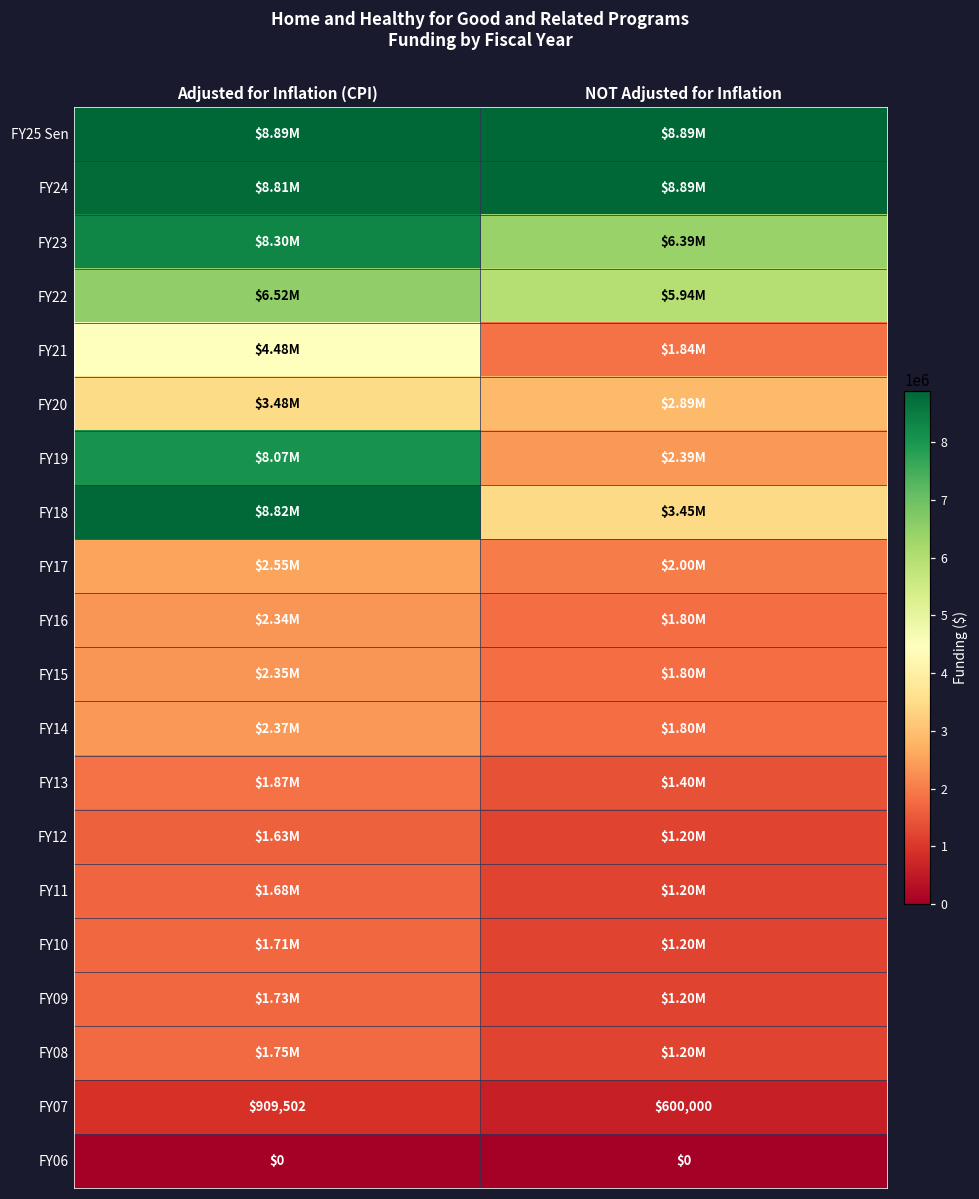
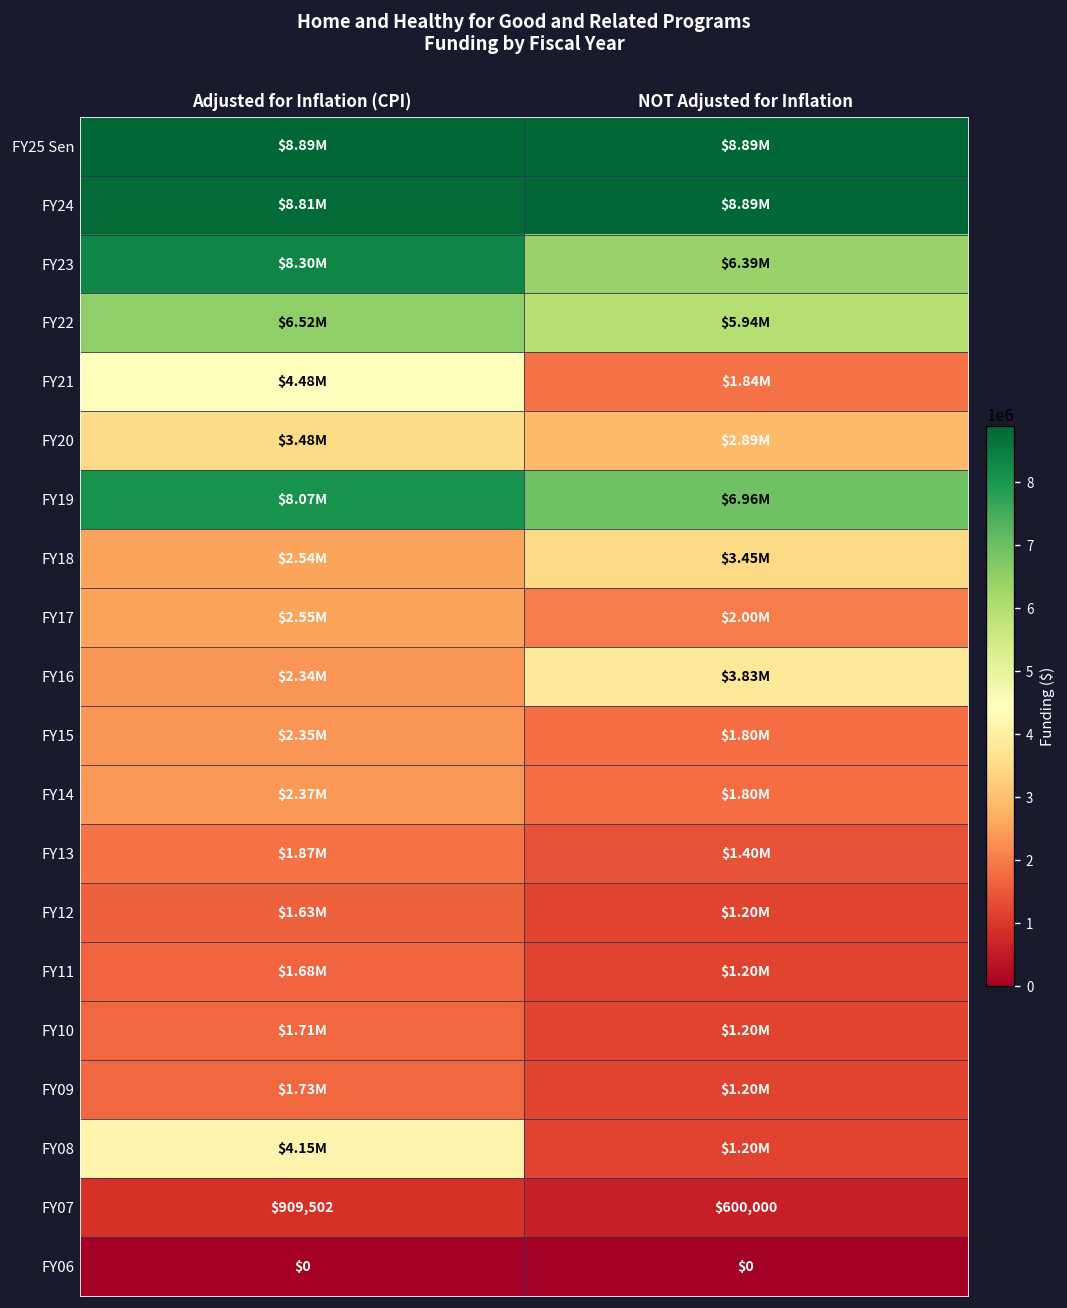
  {
    "FY25 Sen": {
      "Adjusted for Inflation (CPI)": "$8.89M",
      "NOT Adjusted for Inflation": "$8.89M"
    },
    "FY24": {
      "Adjusted for Inflation (CPI)": "$8.81M",
      "NOT Adjusted for Inflation": "$8.89M"
    },
    "FY23": {
      "Adjusted for Inflation (CPI)": "$8.30M",
      "NOT Adjusted for Inflation": "$6.39M"
    },
    "FY22": {
      "Adjusted for Inflation (CPI)": "$6.52M",
      "NOT Adjusted for Inflation": "$5.94M"
    },
    "FY21": {
      "Adjusted for Inflation (CPI)": "$4.48M",
      "NOT Adjusted for Inflation": "$1.84M"
    },
    "FY20": {
      "Adjusted for Inflation (CPI)": "$3.48M",
      "NOT Adjusted for Inflation": "$2.89M"
    },
    "FY19": {
      "Adjusted for Inflation (CPI)": "$8.07M",
-     "NOT Adjusted for Inflation": "$2.39M"
+     "NOT Adjusted for Inflation": "$6.96M"
    },
    "FY18": {
-     "Adjusted for Inflation (CPI)": "$8.82M",
+     "Adjusted for Inflation (CPI)": "$2.54M",
      "NOT Adjusted for Inflation": "$3.45M"
    },
    "FY17": {
      "Adjusted for Inflation (CPI)": "$2.55M",
      "NOT Adjusted for Inflation": "$2.00M"
    },
    "FY16": {
      "Adjusted for Inflation (CPI)": "$2.34M",
-     "NOT Adjusted for Inflation": "$1.80M"
+     "NOT Adjusted for Inflation": "$3.83M"
    },
    "FY15": {
      "Adjusted for Inflation (CPI)": "$2.35M",
      "NOT Adjusted for Inflation": "$1.80M"
    },
    "FY14": {
      "Adjusted for Inflation (CPI)": "$2.37M",
      "NOT Adjusted for Inflation": "$1.80M"
    },
    "FY13": {
      "Adjusted for Inflation (CPI)": "$1.87M",
      "NOT Adjusted for Inflation": "$1.40M"
    },
    "FY12": {
      "Adjusted for Inflation (CPI)": "$1.63M",
      "NOT Adjusted for Inflation": "$1.20M"
    },
    "FY11": {
      "Adjusted for Inflation (CPI)": "$1.68M",
      "NOT Adjusted for Inflation": "$1.20M"
    },
    "FY10": {
      "Adjusted for Inflation (CPI)": "$1.71M",
      "NOT Adjusted for Inflation": "$1.20M"
    },
    "FY09": {
      "Adjusted for Inflation (CPI)": "$1.73M",
      "NOT Adjusted for Inflation": "$1.20M"
    },
    "FY08": {
-     "Adjusted for Inflation (CPI)": "$1.75M",
+     "Adjusted for Inflation (CPI)": "$4.15M",
      "NOT Adjusted for Inflation": "$1.20M"
    },
    "FY07": {
      "Adjusted for Inflation (CPI)": "$909,502",
      "NOT Adjusted for Inflation": "$600,000"
    },
    "FY06": {
      "Adjusted for Inflation (CPI)": "$0",
      "NOT Adjusted for Inflation": "$0"
    }
  }
